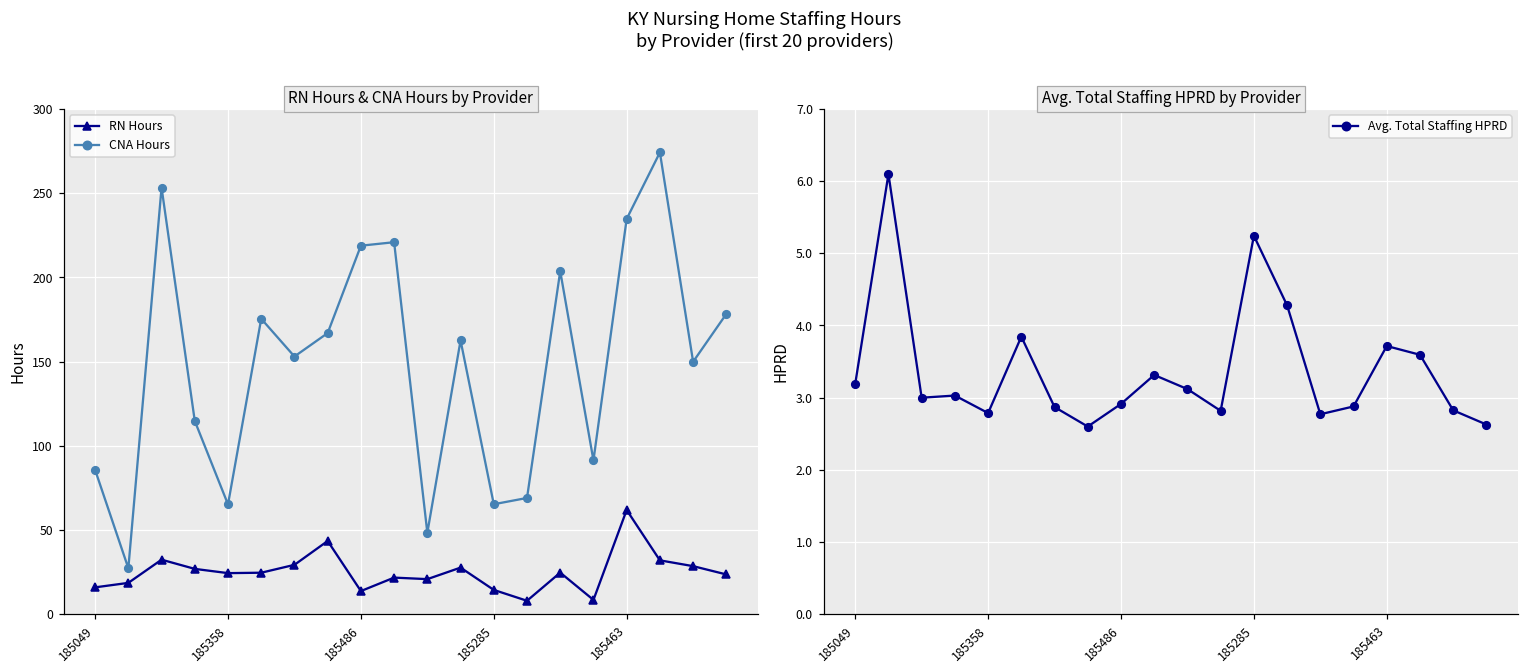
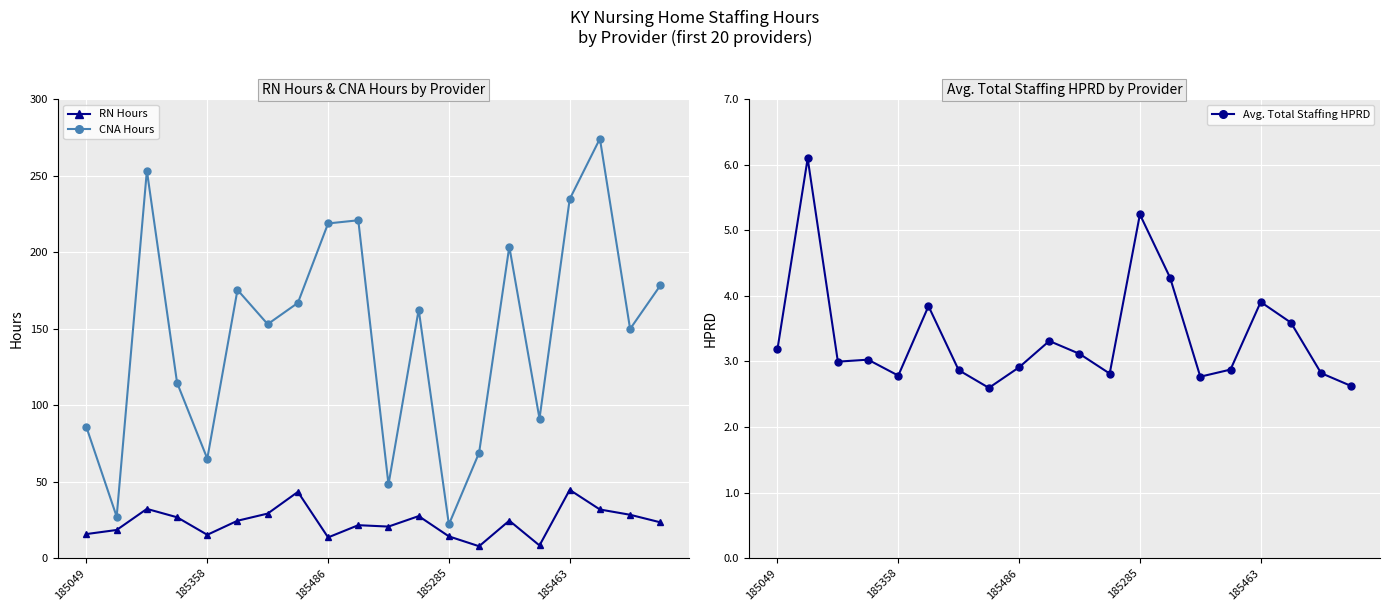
  {
    "RN Hours & CNA Hours by Provider": {
      "RN Hours": {
        "185049": 16,
-       "185358": 24,
+       "185358": 15,
        "185486": 13,
        "185285": 14,
-       "185463": 62
+       "185463": 45
      },
      "CNA Hours": {
        "185049": 86,
        "185358": 65,
        "185486": 219,
-       "185285": 65,
+       "185285": 22,
        "185463": 235
      }
    },
    "Avg. Total Staffing HPRD by Provider": {
      "185049": 3.2,
      "185358": 2.8,
      "185486": 2.9,
      "185285": 5.2,
-     "185463": 3.7
+     "185463": 3.9
    }
  }
